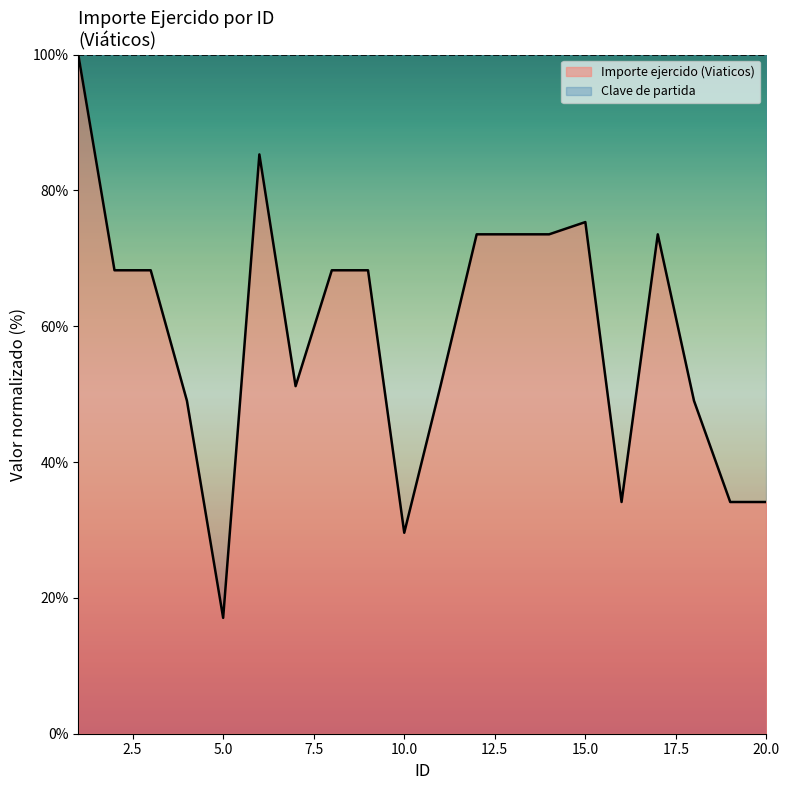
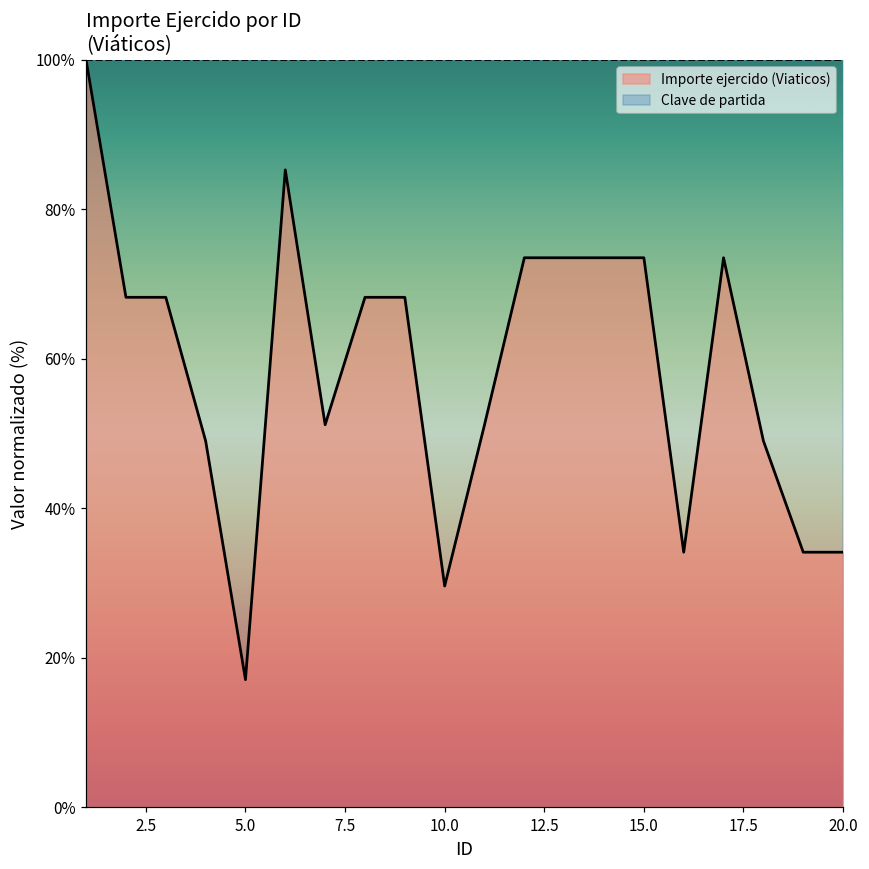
  {
    "Importe ejercido (Viaticos)": {
      "5.0": "17%",
      "10.0": "30%",
-     "15.0": "75%",
+     "15.0": "74%",
      "20.0": "34%"
    },
    "Clave de partida": {
      "5.0": "100%",
      "10.0": "100%",
      "15.0": "100%",
      "20.0": "100%"
    }
  }
